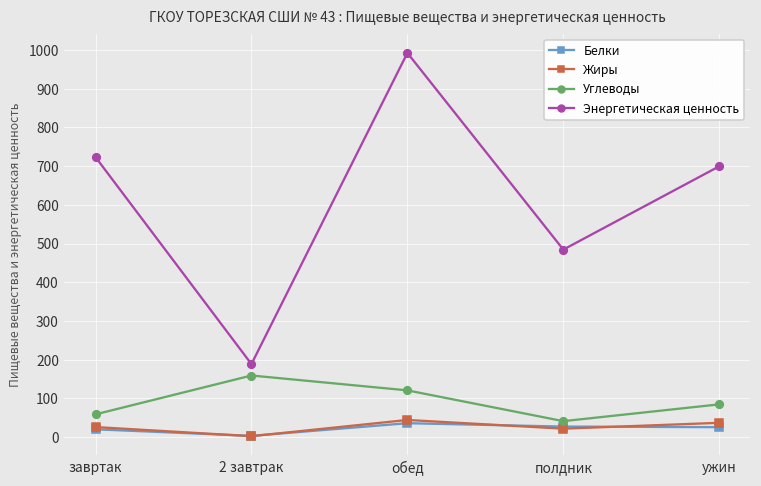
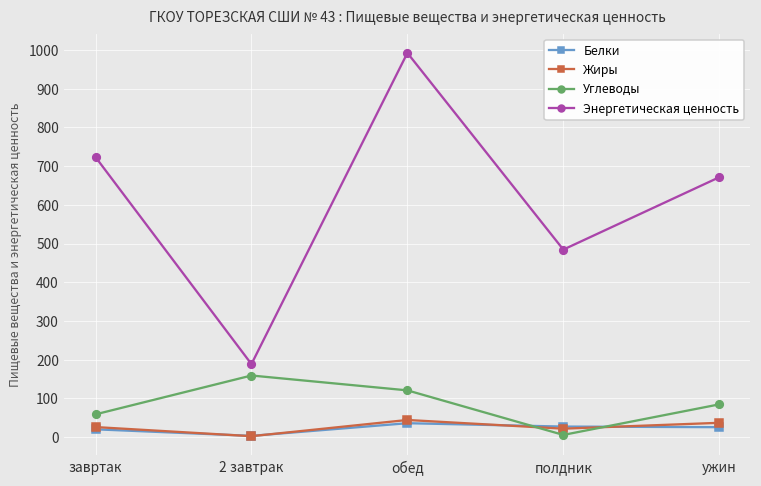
  {
    "Белки": {
      "обед": 40,
      "ужин": 30
    },
    "Жиры": {
      "обед": 40,
      "ужин": 40
    },
    "Углеводы": {
      "завртак": 60,
      "2 завтрак": 160,
      "обед": 120,
-     "полдник": 40,
+     "полдник": 10,
      "ужин": 80
    },
    "Энергетическая ценность": {
      "завртак": 720,
      "2 завтрак": 190,
      "обед": 990,
      "полдник": 480,
-     "ужин": 700
+     "ужин": 670
    }
  }
